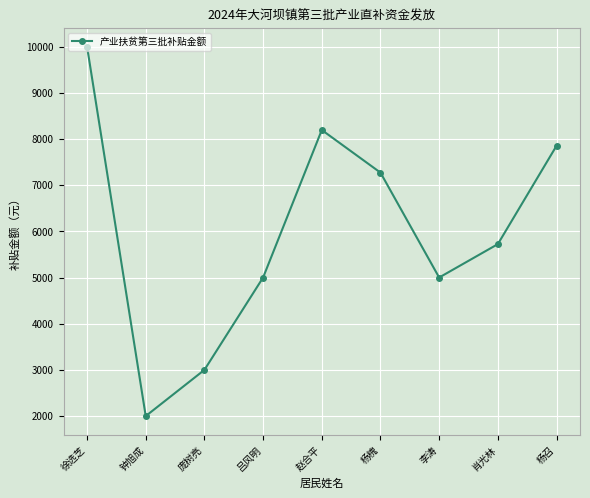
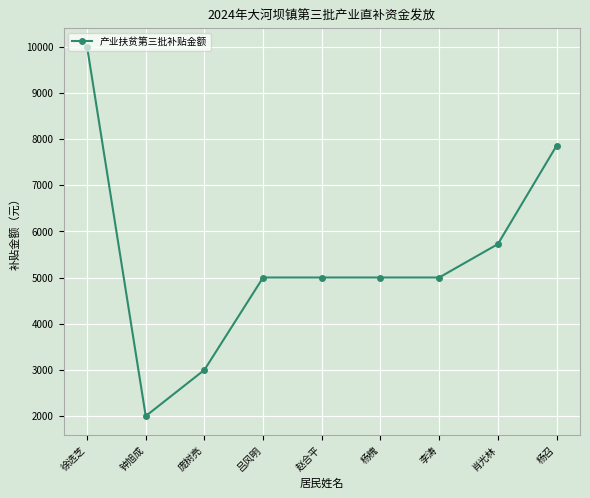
  {
    "钟旭成": 2000,
    "庞树亮": 3000,
    "吕风明": 5000,
-   "赵合平": 8200,
-   "杨槐": 7300,
+   "赵合平": 5000,
+   "杨槐": 5000,
    "李涛": 5000,
    "肖光林": 5700,
    "杨召": 7900
  }
